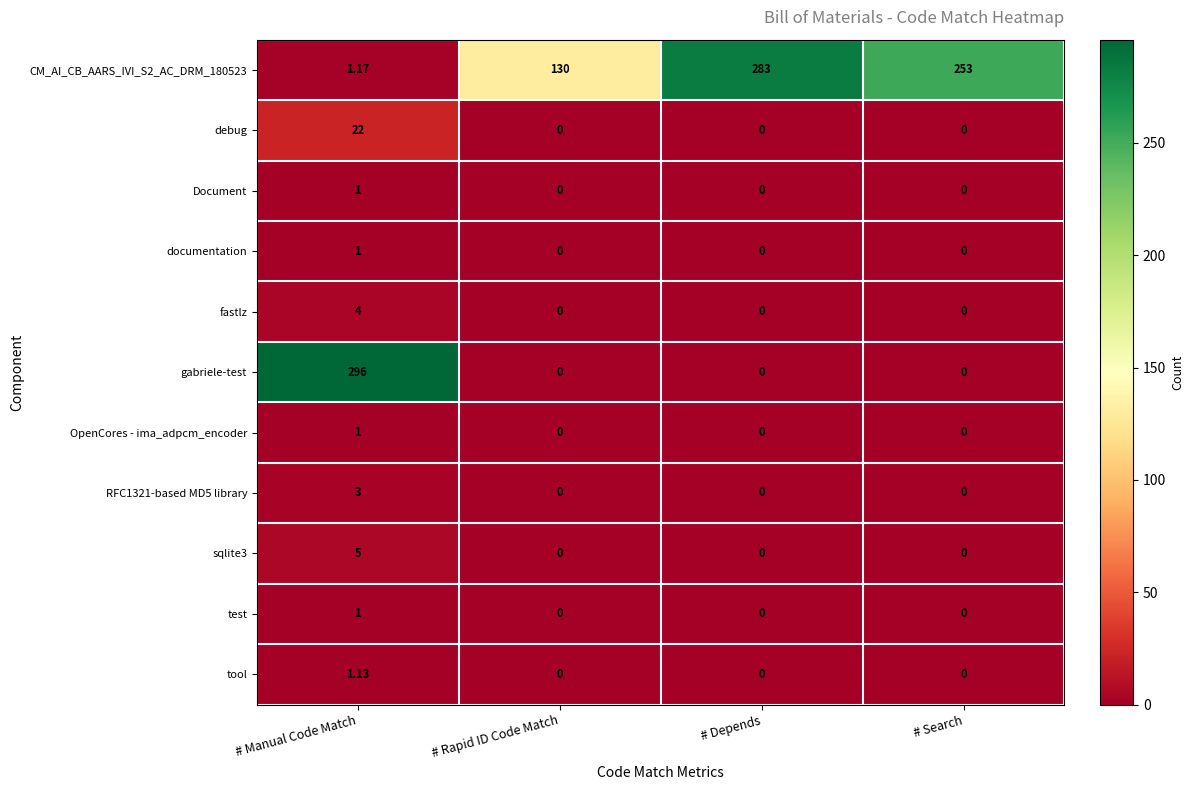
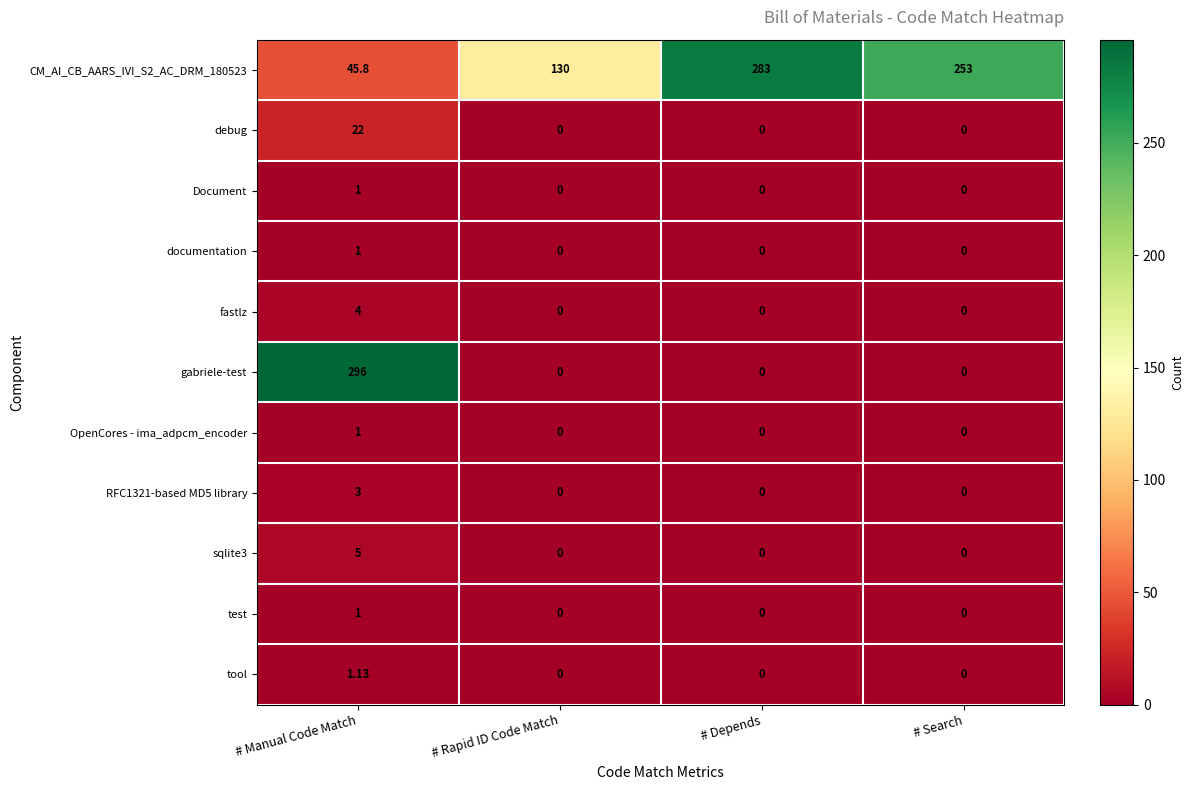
  {
    "CM_AI_CB_AARS_IVI_S2_AC_DRM_180523": {
-     "# Manual Code Match": 1.17,
+     "# Manual Code Match": 45.8,
      "# Rapid ID Code Match": 130,
      "# Depends": 283,
      "# Search": 253
    },
    "debug": {
      "# Manual Code Match": 22,
      "# Rapid ID Code Match": 0,
      "# Depends": 0,
      "# Search": 0
    },
    "Document": {
      "# Manual Code Match": 1,
      "# Rapid ID Code Match": 0,
      "# Depends": 0,
      "# Search": 0
    },
    "documentation": {
      "# Manual Code Match": 1,
      "# Rapid ID Code Match": 0,
      "# Depends": 0,
      "# Search": 0
    },
    "fastlz": {
      "# Manual Code Match": 4,
      "# Rapid ID Code Match": 0,
      "# Depends": 0,
      "# Search": 0
    },
    "gabriele-test": {
      "# Manual Code Match": 296,
      "# Rapid ID Code Match": 0,
      "# Depends": 0,
      "# Search": 0
    },
    "OpenCores - ima_adpcm_encoder": {
      "# Manual Code Match": 1,
      "# Rapid ID Code Match": 0,
      "# Depends": 0,
      "# Search": 0
    },
    "RFC1321-based MD5 library": {
      "# Manual Code Match": 3,
      "# Rapid ID Code Match": 0,
      "# Depends": 0,
      "# Search": 0
    },
    "sqlite3": {
      "# Manual Code Match": 5,
      "# Rapid ID Code Match": 0,
      "# Depends": 0,
      "# Search": 0
    },
    "test": {
      "# Manual Code Match": 1,
      "# Rapid ID Code Match": 0,
      "# Depends": 0,
      "# Search": 0
    },
    "tool": {
      "# Manual Code Match": 1.13,
      "# Rapid ID Code Match": 0,
      "# Depends": 0,
      "# Search": 0
    }
  }
